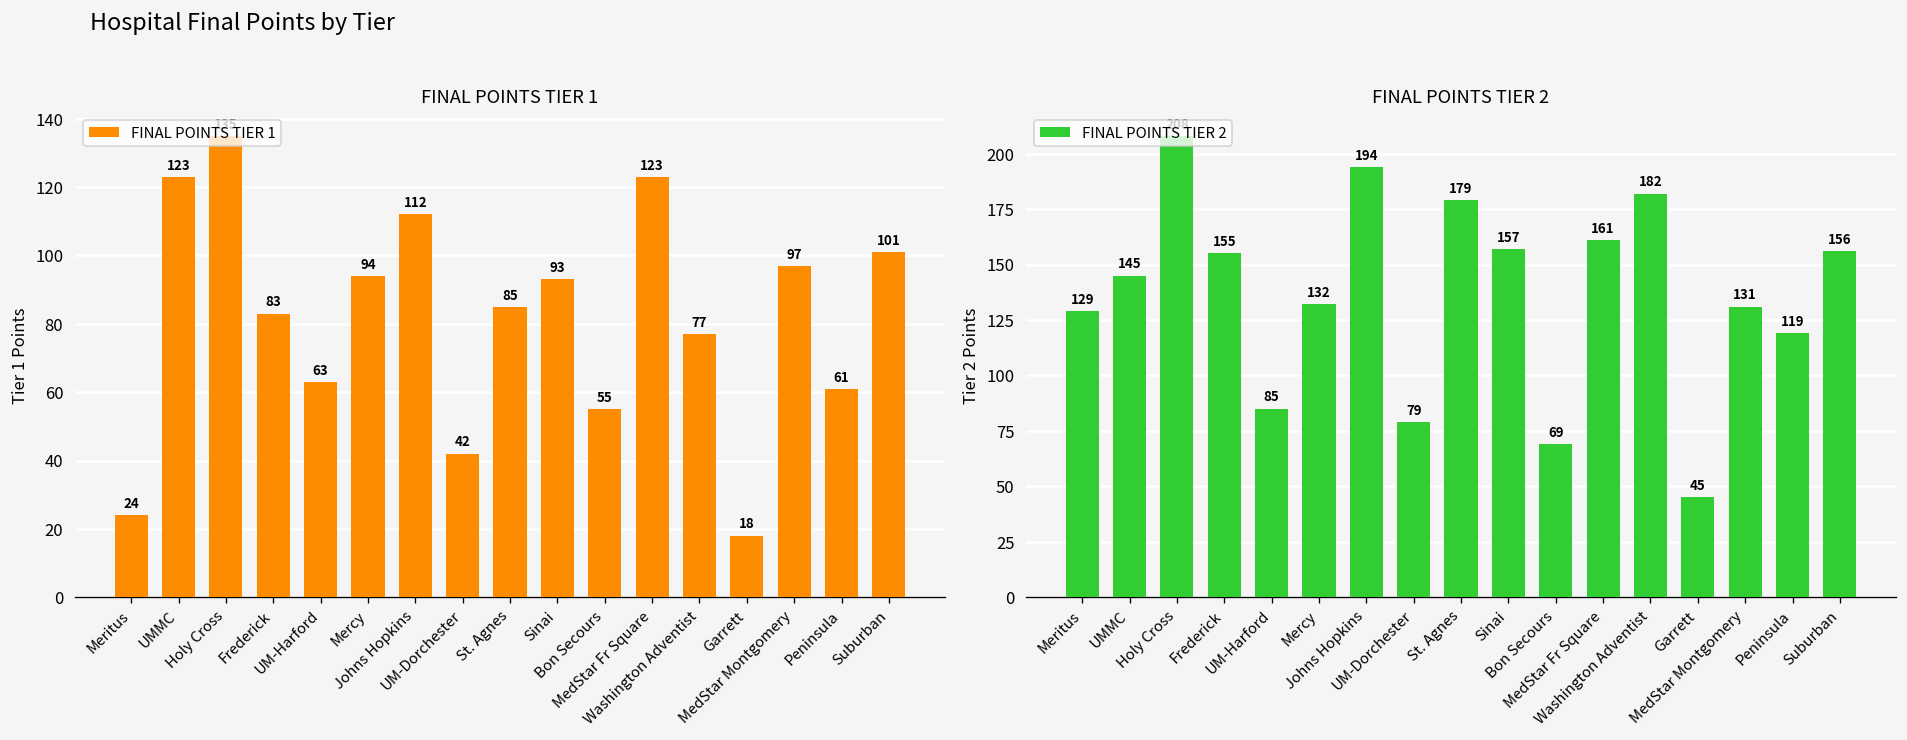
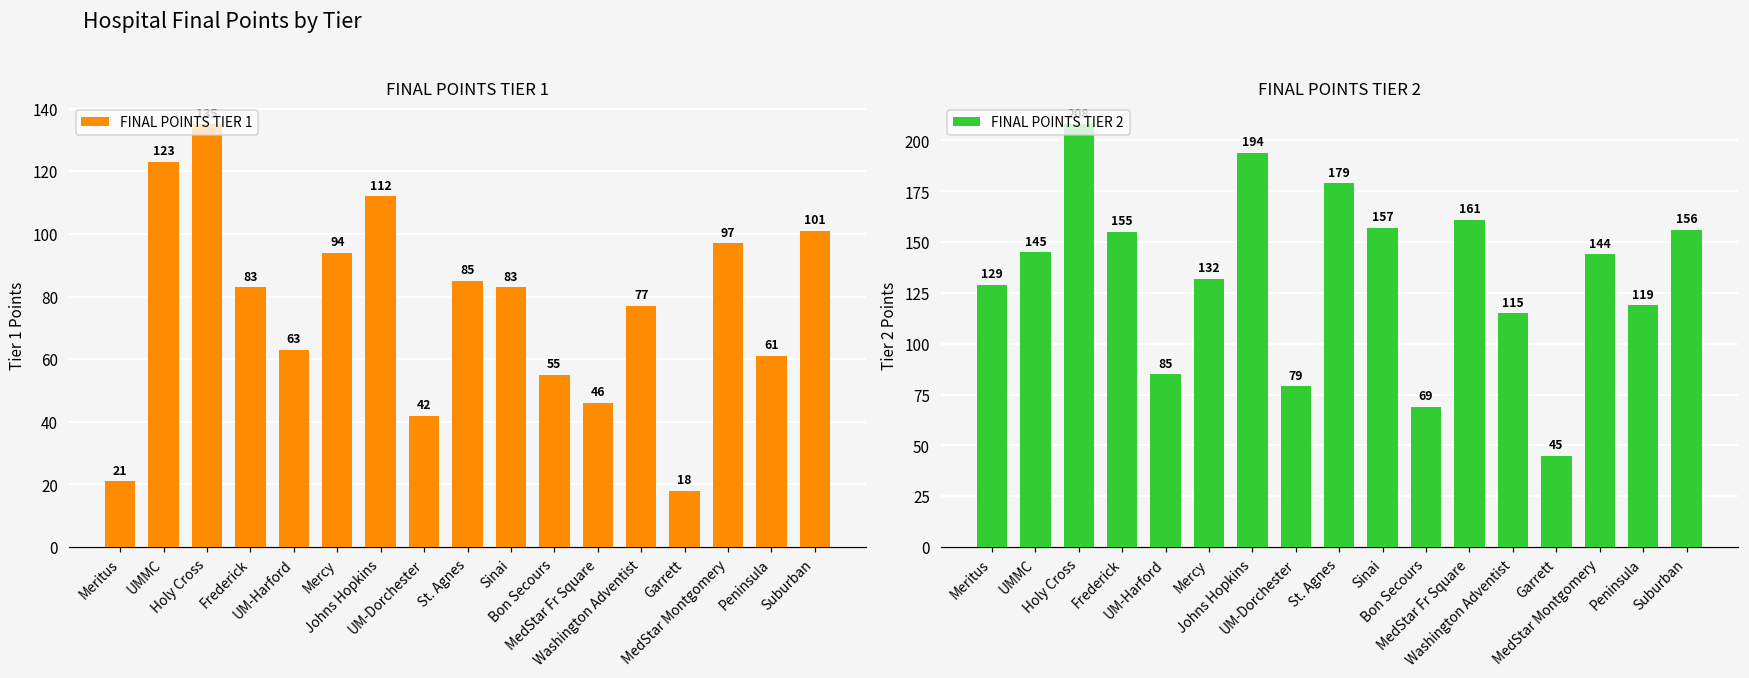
  {
    "FINAL POINTS TIER 1": {
-     "Meritus": 24,
+     "Meritus": 21,
      "UMMC": 123,
      "Frederick": 83,
      "UM-Harford": 63,
      "Mercy": 94,
      "Johns Hopkins": 112,
      "UM-Dorchester": 42,
      "St. Agnes": 85,
-     "Sinai": 93,
+     "Sinai": 83,
      "Bon Secours": 55,
-     "MedStar Fr Square": 123,
+     "MedStar Fr Square": 46,
      "Washington Adventist": 77,
      "Garrett": 18,
      "MedStar Montgomery": 97,
      "Peninsula": 61,
      "Suburban": 101
    },
    "FINAL POINTS TIER 2": {
      "Meritus": 129,
      "UMMC": 145,
      "Frederick": 155,
      "UM-Harford": 85,
      "Mercy": 132,
      "Johns Hopkins": 194,
      "UM-Dorchester": 79,
      "St. Agnes": 179,
      "Sinai": 157,
      "Bon Secours": 69,
      "MedStar Fr Square": 161,
-     "Washington Adventist": 182,
+     "Washington Adventist": 115,
      "Garrett": 45,
-     "MedStar Montgomery": 131,
+     "MedStar Montgomery": 144,
      "Peninsula": 119,
      "Suburban": 156
    }
  }
